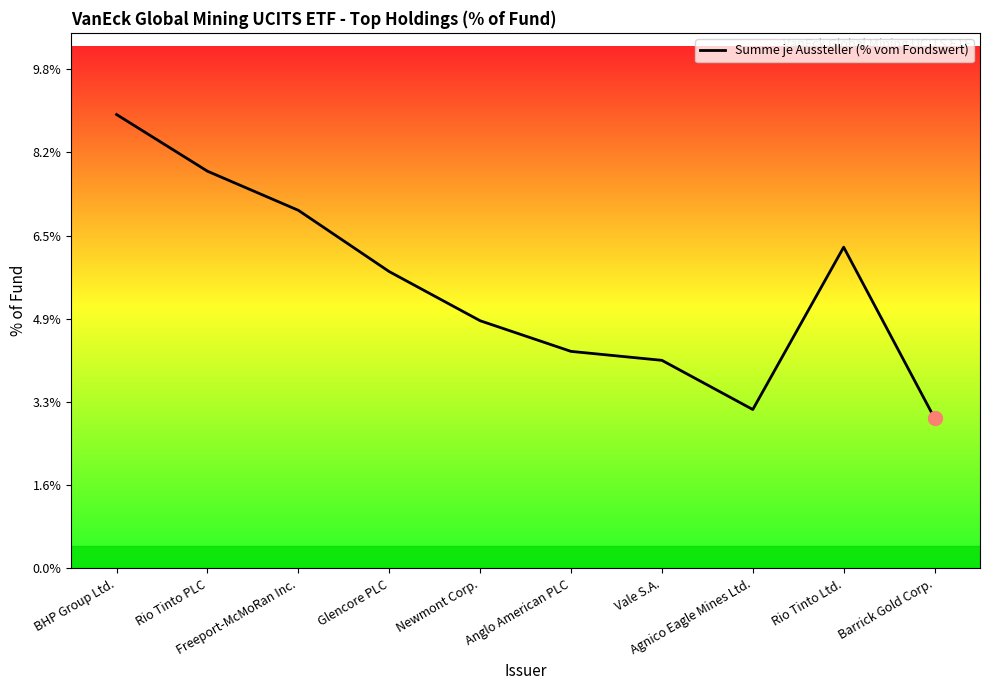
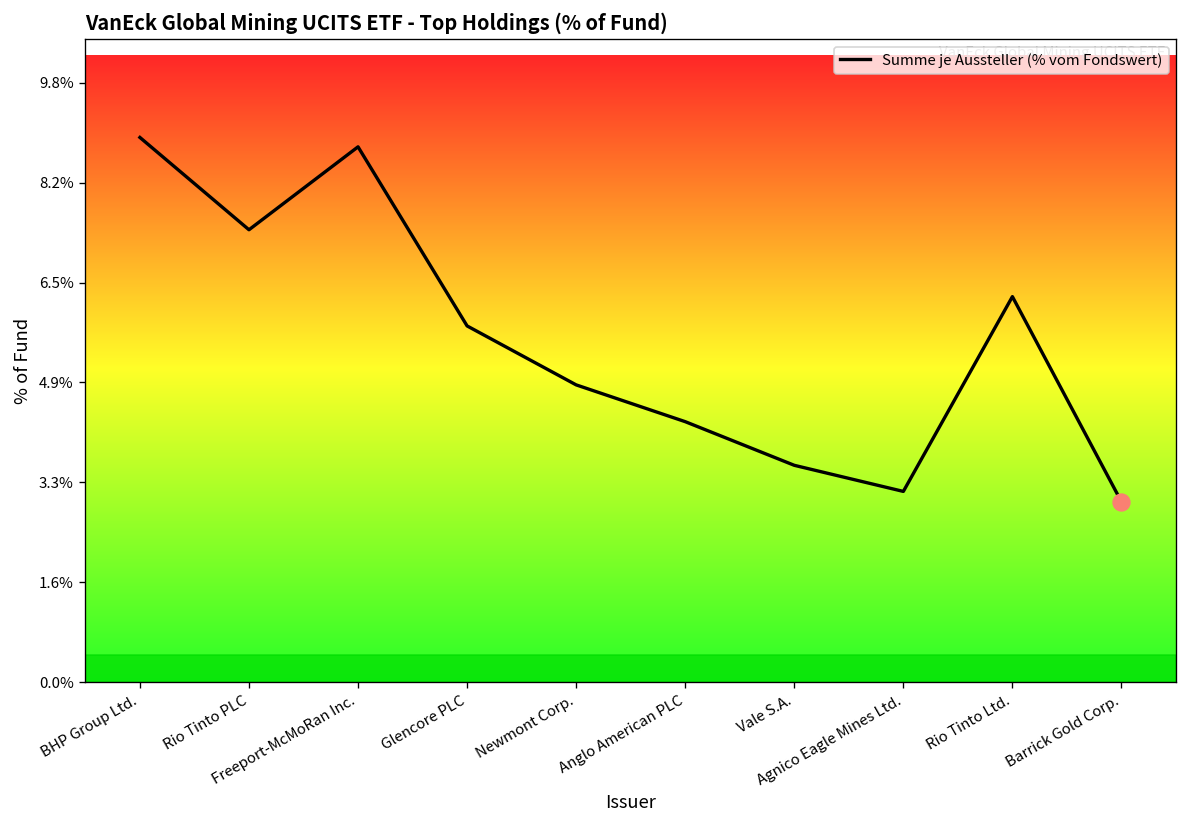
  {
    "Summe je Aussteller (% vom Fondswert)": {
      "BHP Group Ltd.": "8.9%",
-     "Rio Tinto PLC": "7.8%",
-     "Freeport-McMoRan Inc.": "7.0%",
+     "Rio Tinto PLC": "7.4%",
+     "Freeport-McMoRan Inc.": "8.7%",
      "Glencore PLC": "5.8%",
      "Newmont Corp.": "4.9%",
      "Anglo American PLC": "4.3%",
-     "Vale S.A.": "4.1%",
+     "Vale S.A.": "3.5%",
      "Agnico Eagle Mines Ltd.": "3.1%",
      "Rio Tinto Ltd.": "6.3%"
    }
  }
